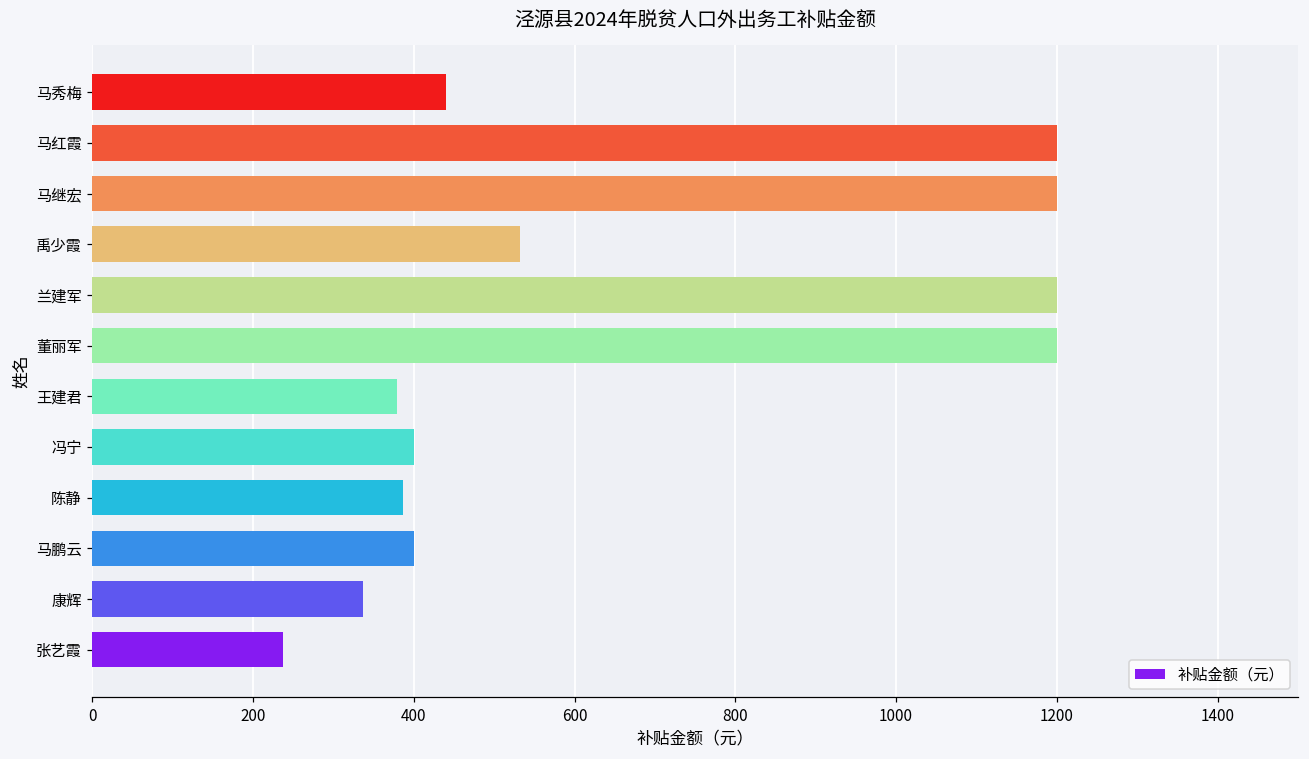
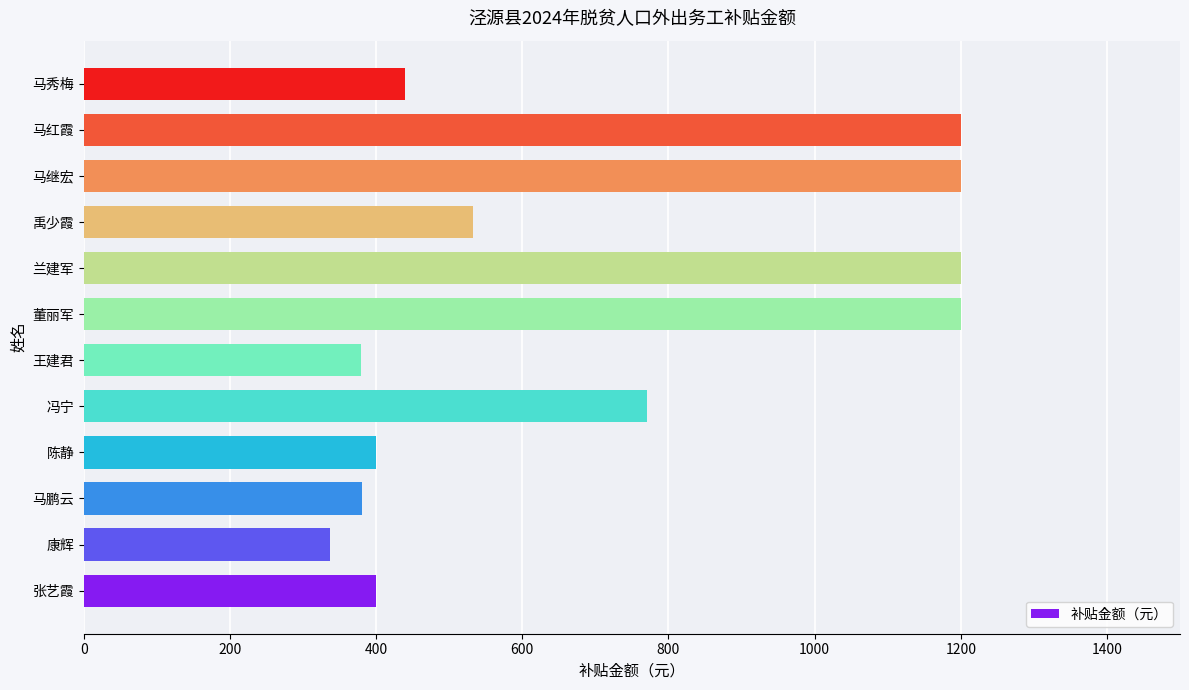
  {
    "马秀梅": 440,
    "马红霞": 1200,
    "马继宏": 1200,
    "禹少霞": 530,
    "兰建军": 1200,
    "董丽军": 1200,
    "王建君": 380,
-   "冯宁": 400,
-   "陈静": 390,
-   "马鹏云": 400,
+   "冯宁": 770,
+   "陈静": 400,
+   "马鹏云": 380,
    "康辉": 340,
-   "张艺霞": 240
+   "张艺霞": 400
  }
